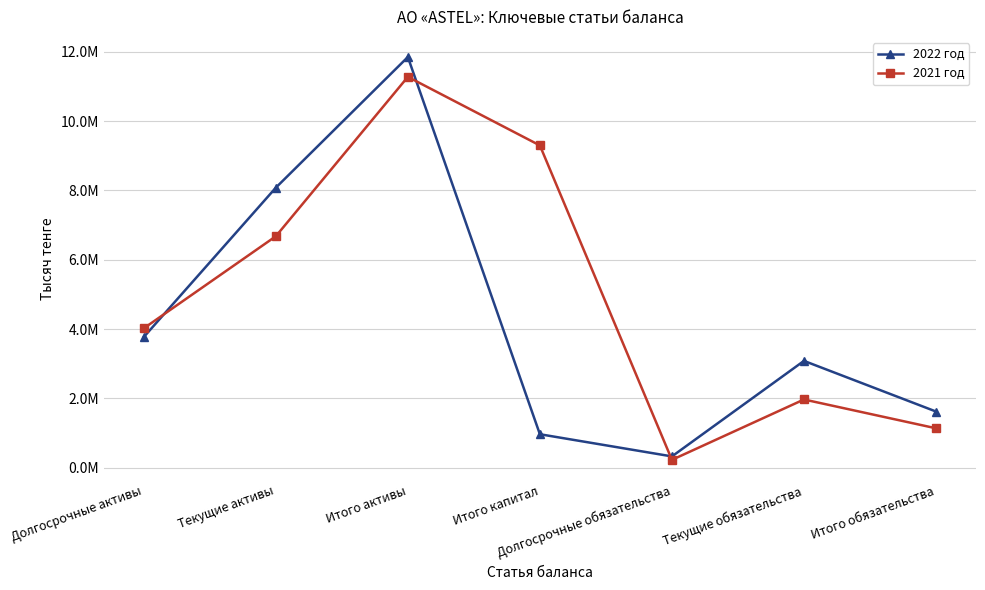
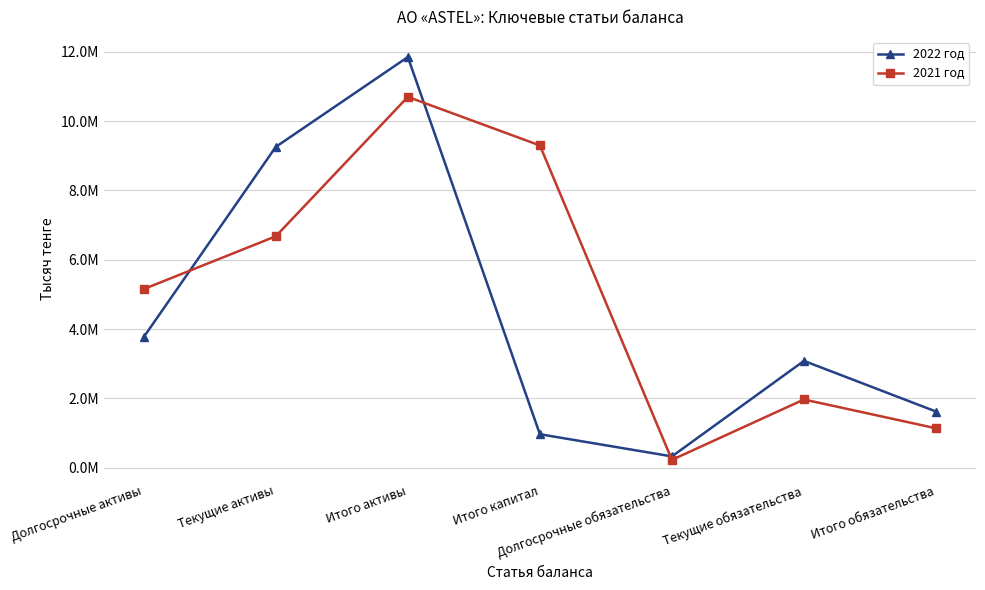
  {
    "2022 год": {
      "Долгосрочные активы": 3800000,
-     "Текущие активы": 8100000,
+     "Текущие активы": 9300000,
      "Итого активы": 11900000,
      "Итого капитал": 1000000,
      "Долгосрочные обязательства": 300000,
      "Текущие обязательства": 3100000,
      "Итого обязательства": 1600000
    },
    "2021 год": {
-     "Долгосрочные активы": 4000000,
+     "Долгосрочные активы": 5200000,
      "Текущие активы": 6700000,
-     "Итого активы": 11300000,
+     "Итого активы": 10700000,
      "Итого капитал": 9300000,
      "Долгосрочные обязательства": 200000,
      "Текущие обязательства": 2000000,
      "Итого обязательства": 1100000
    }
  }
